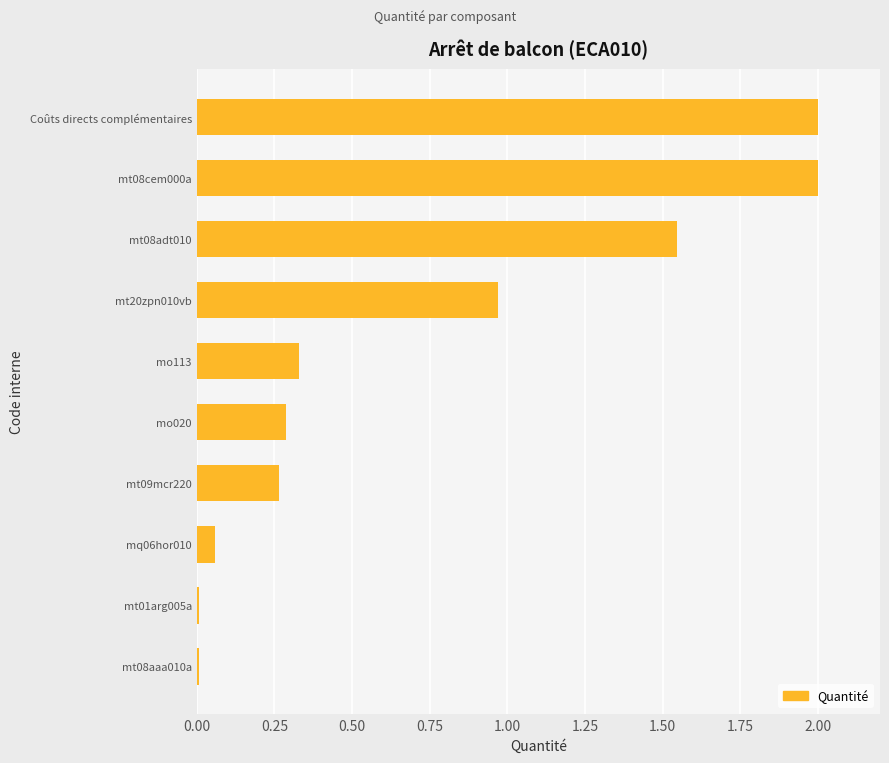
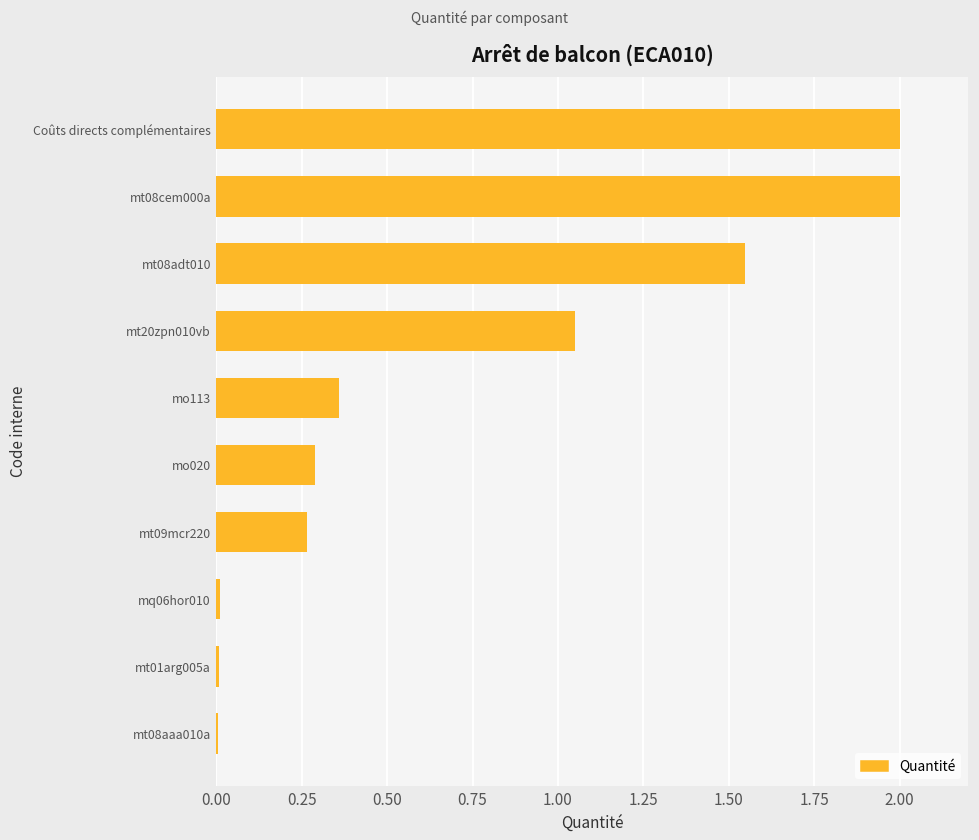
  {
    "Coûts directs complémentaires": 2.00,
    "mt08cem000a": 2.00,
    "mt08adt010": 1.55,
-   "mt20zpn010vb": 0.97,
-   "mo113": 0.33,
+   "mt20zpn010vb": 1.05,
+   "mo113": 0.36,
    "mo020": 0.29,
    "mt09mcr220": 0.27,
-   "mq06hor010": 0.06
+   "mq06hor010": 0.01
  }
